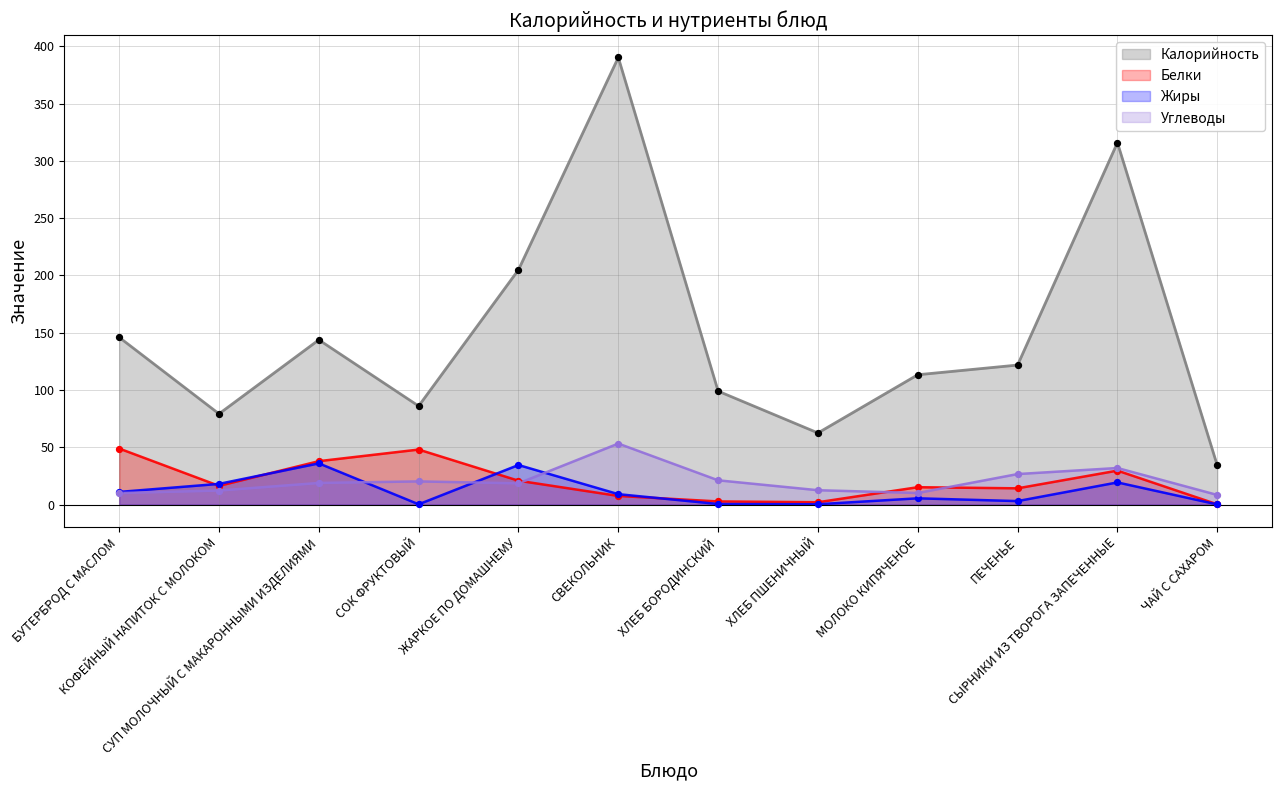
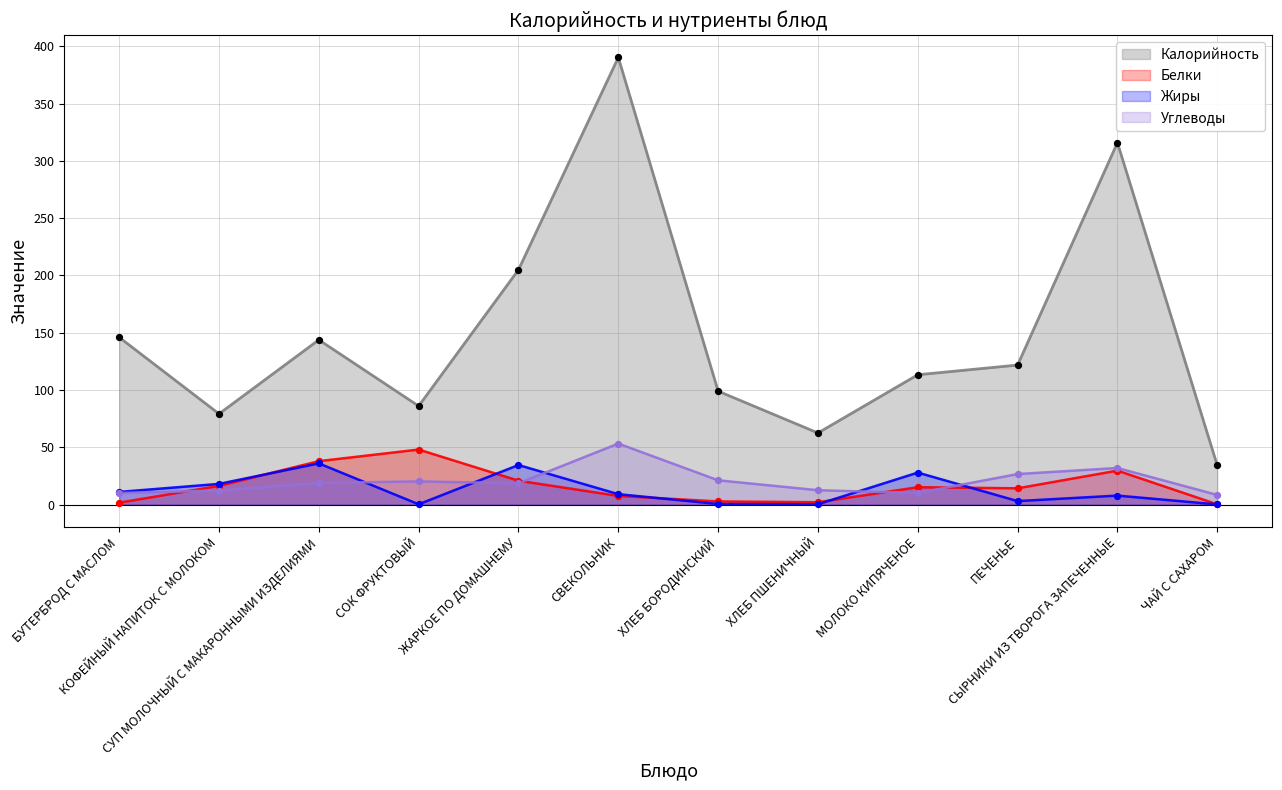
  {
    "Белки": {
-     "БУТЕРБРОД С МАСЛОМ": 49,
+     "БУТЕРБРОД С МАСЛОМ": 2,
      "СОК ФРУКТОВЫЙ": 48,
      "ЖАРКОЕ ПО ДОМАШНЕМУ": 21,
      "ХЛЕБ БОРОДИНСКИЙ": 3,
      "МОЛОКО КИПЯЧЕНОЕ": 15,
      "ПЕЧЕНЬЕ": 14,
      "СЫРНИКИ ИЗ ТВОРОГА ЗАПЕЧЕННЫЕ": 30
    },
    "Жиры": {
      "СОК ФРУКТОВЫЙ": 0,
      "ЖАРКОЕ ПО ДОМАШНЕМУ": 35,
      "ХЛЕБ БОРОДИНСКИЙ": 0,
-     "МОЛОКО КИПЯЧЕНОЕ": 5,
+     "МОЛОКО КИПЯЧЕНОЕ": 28,
      "ПЕЧЕНЬЕ": 3,
-     "СЫРНИКИ ИЗ ТВОРОГА ЗАПЕЧЕННЫЕ": 19
+     "СЫРНИКИ ИЗ ТВОРОГА ЗАПЕЧЕННЫЕ": 8
    }
  }
